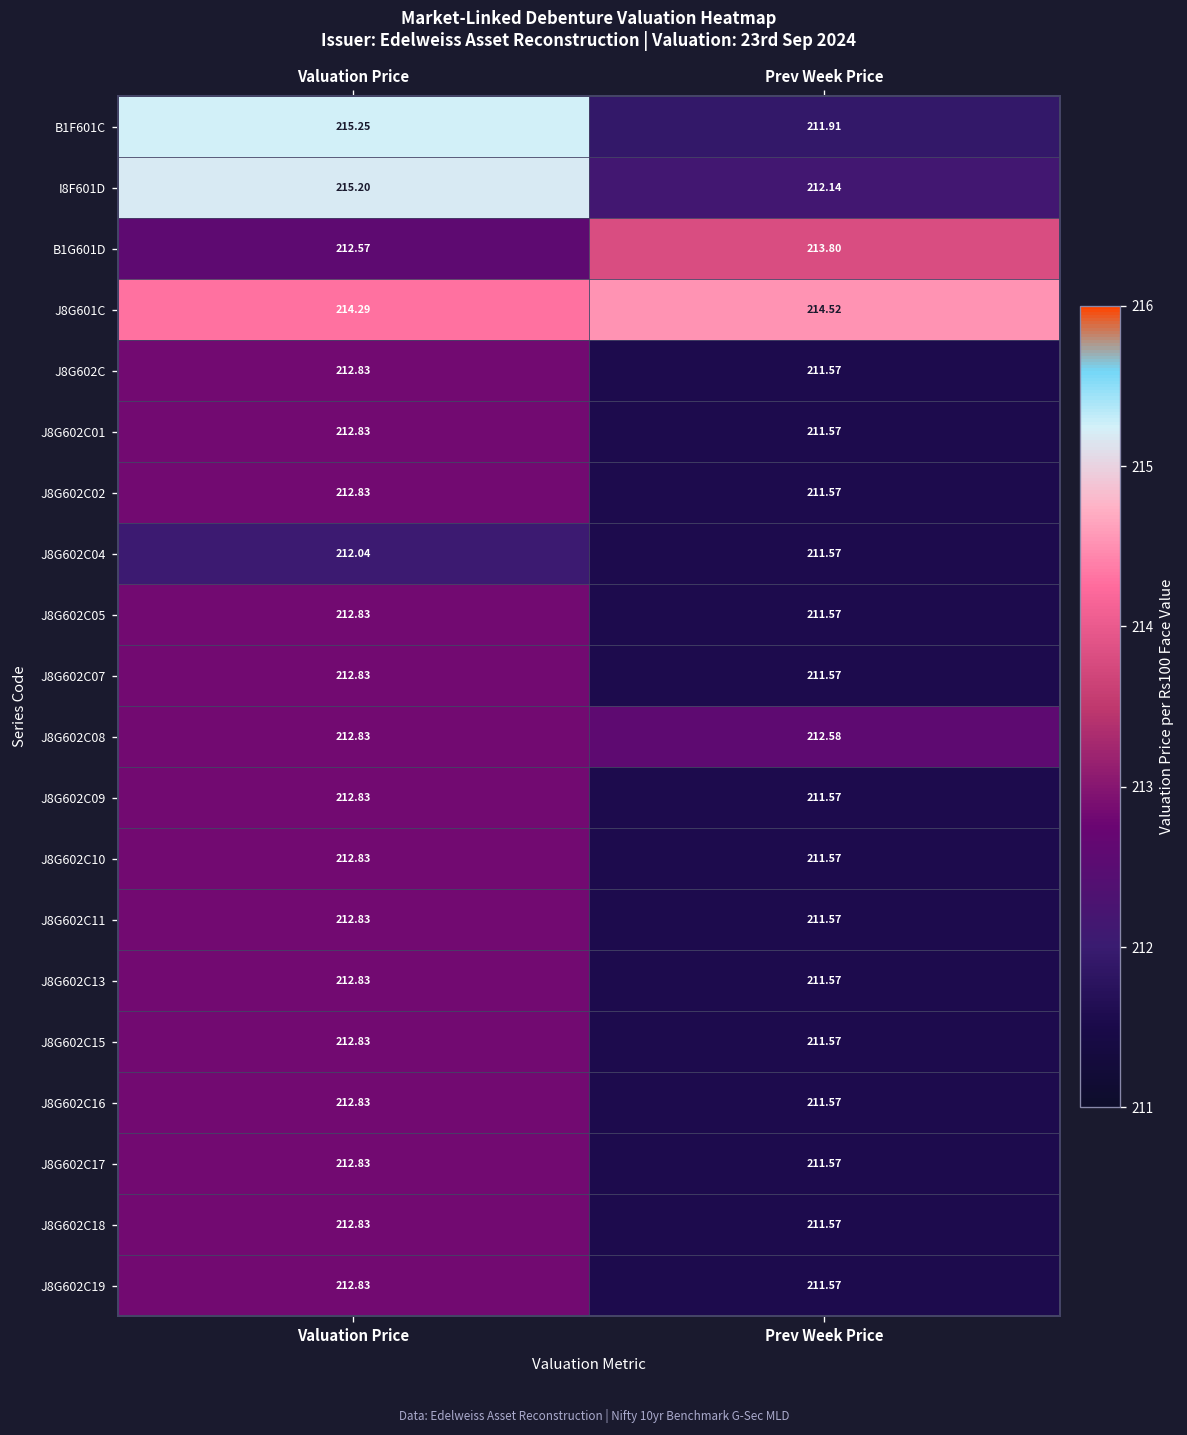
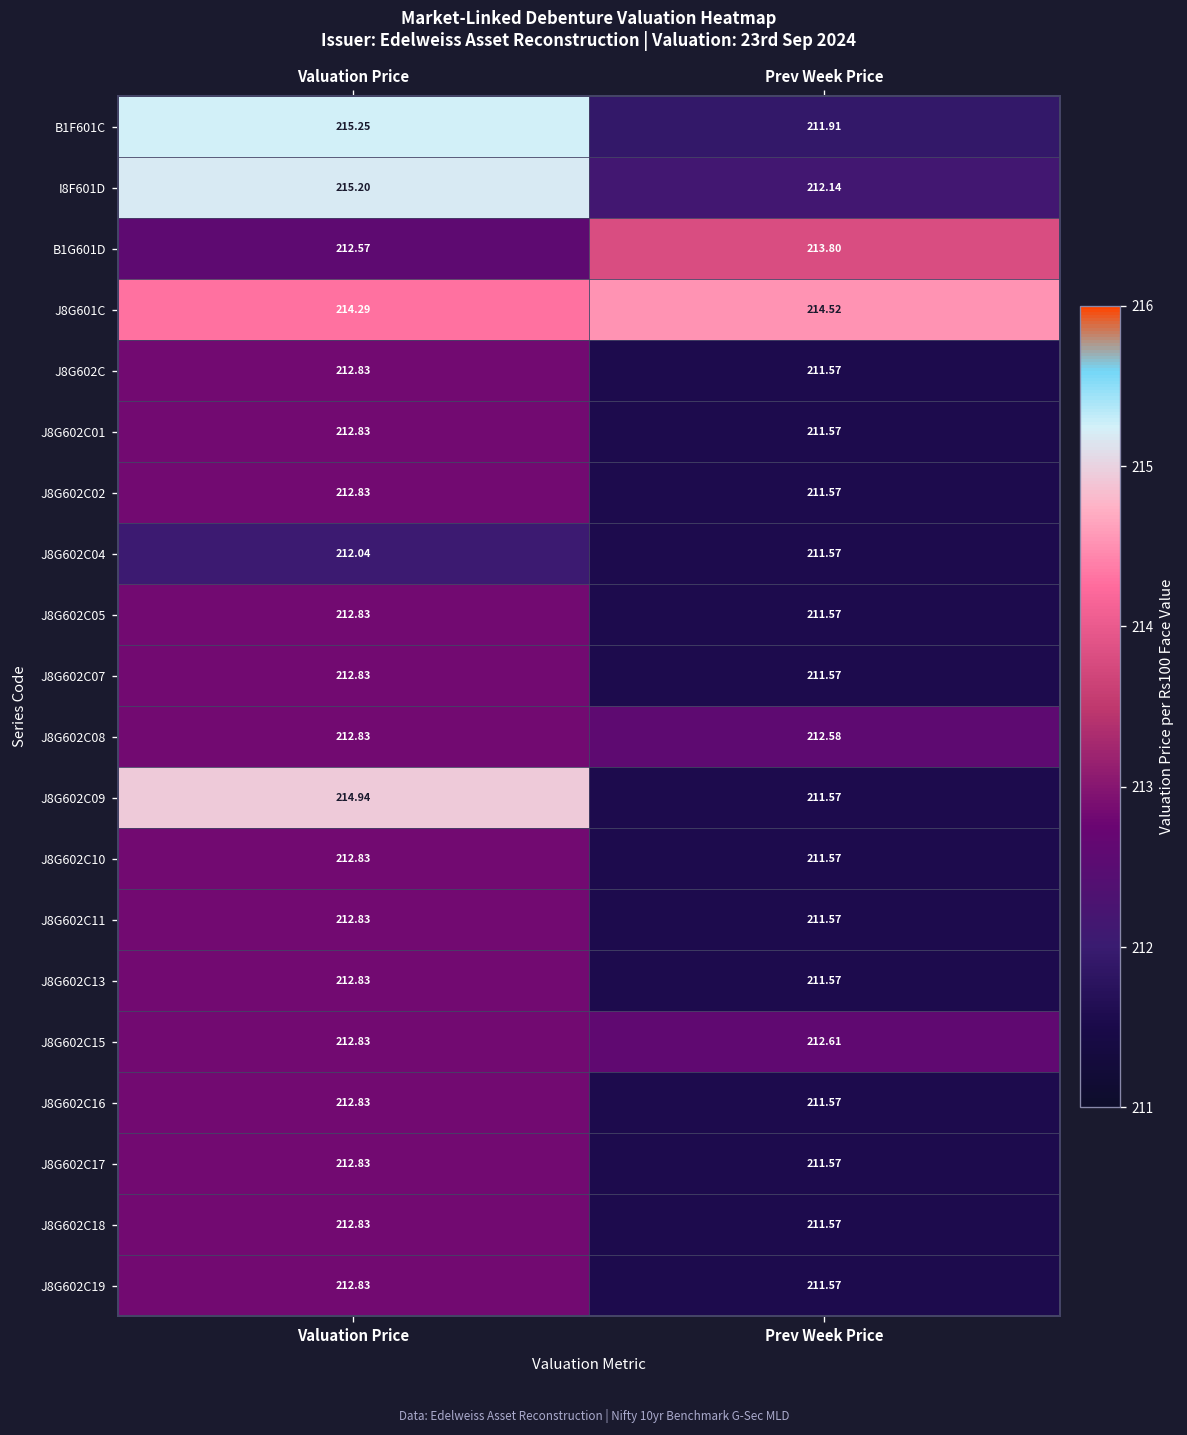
  {
    "B1F601C": {
      "Valuation Price": 215.25,
      "Prev Week Price": 211.91
    },
    "I8F601D": {
      "Valuation Price": 215.20,
      "Prev Week Price": 212.14
    },
    "B1G601D": {
      "Valuation Price": 212.57,
      "Prev Week Price": 213.80
    },
    "J8G601C": {
      "Valuation Price": 214.29,
      "Prev Week Price": 214.52
    },
    "J8G602C": {
      "Valuation Price": 212.83,
      "Prev Week Price": 211.57
    },
    "J8G602C01": {
      "Valuation Price": 212.83,
      "Prev Week Price": 211.57
    },
    "J8G602C02": {
      "Valuation Price": 212.83,
      "Prev Week Price": 211.57
    },
    "J8G602C04": {
      "Valuation Price": 212.04,
      "Prev Week Price": 211.57
    },
    "J8G602C05": {
      "Valuation Price": 212.83,
      "Prev Week Price": 211.57
    },
    "J8G602C07": {
      "Valuation Price": 212.83,
      "Prev Week Price": 211.57
    },
    "J8G602C08": {
      "Valuation Price": 212.83,
      "Prev Week Price": 212.58
    },
    "J8G602C09": {
-     "Valuation Price": 212.83,
+     "Valuation Price": 214.94,
      "Prev Week Price": 211.57
    },
    "J8G602C10": {
      "Valuation Price": 212.83,
      "Prev Week Price": 211.57
    },
    "J8G602C11": {
      "Valuation Price": 212.83,
      "Prev Week Price": 211.57
    },
    "J8G602C13": {
      "Valuation Price": 212.83,
      "Prev Week Price": 211.57
    },
    "J8G602C15": {
      "Valuation Price": 212.83,
-     "Prev Week Price": 211.57
+     "Prev Week Price": 212.61
    },
    "J8G602C16": {
      "Valuation Price": 212.83,
      "Prev Week Price": 211.57
    },
    "J8G602C17": {
      "Valuation Price": 212.83,
      "Prev Week Price": 211.57
    },
    "J8G602C18": {
      "Valuation Price": 212.83,
      "Prev Week Price": 211.57
    },
    "J8G602C19": {
      "Valuation Price": 212.83,
      "Prev Week Price": 211.57
    }
  }
